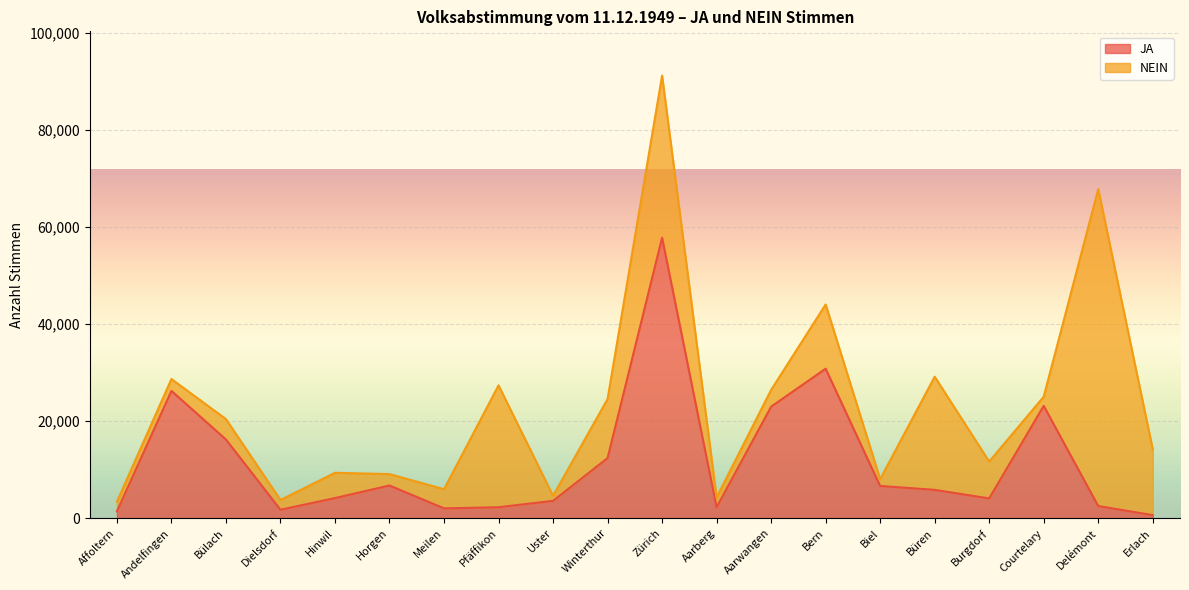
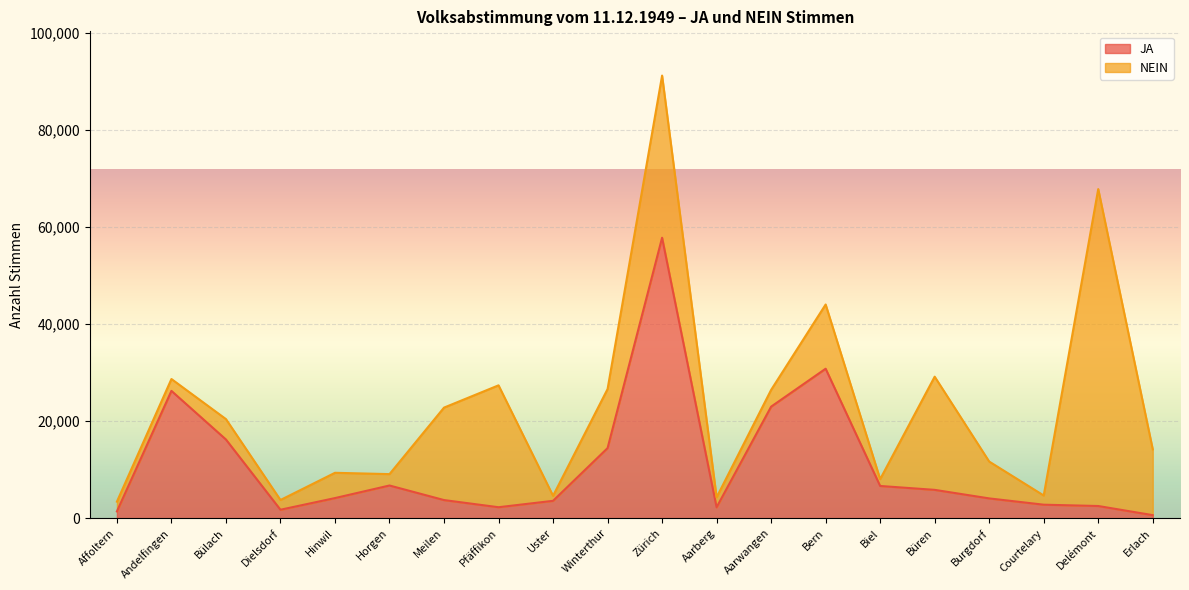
  {
    "JA": {
      "Affoltern": "1,000",
      "Andelfingen": "26,000",
      "Bülach": "16,000",
      "Dielsdorf": "2,000",
      "Hinwil": "4,000",
      "Horgen": "7,000",
-     "Meilen": "2,000",
+     "Meilen": "4,000",
      "Pfäffikon": "2,000",
      "Uster": "4,000",
-     "Winterthur": "12,000",
+     "Winterthur": "14,000",
      "Zürich": "58,000",
      "Aarberg": "2,000",
      "Aarwangen": "23,000",
      "Bern": "31,000",
      "Biel": "7,000",
      "Büren": "6,000",
      "Burgdorf": "4,000",
-     "Courtelary": "23,000",
+     "Courtelary": "3,000",
      "Delémont": "3,000",
      "Erlach": "1,000"
    },
    "NEIN": {
      "Affoltern": "2,000",
      "Andelfingen": "2,000",
      "Bülach": "4,000",
      "Dielsdorf": "2,000",
      "Hinwil": "5,000",
      "Horgen": "2,000",
-     "Meilen": "4,000",
+     "Meilen": "19,000",
      "Pfäffikon": "25,000",
      "Uster": "1,000",
      "Winterthur": "12,000",
      "Zürich": "33,000",
      "Aarberg": "2,000",
      "Aarwangen": "3,000",
      "Bern": "13,000",
      "Biel": "1,000",
      "Büren": "23,000",
      "Burgdorf": "8,000",
      "Courtelary": "2,000",
      "Delémont": "65,000",
      "Erlach": "14,000"
    }
  }
